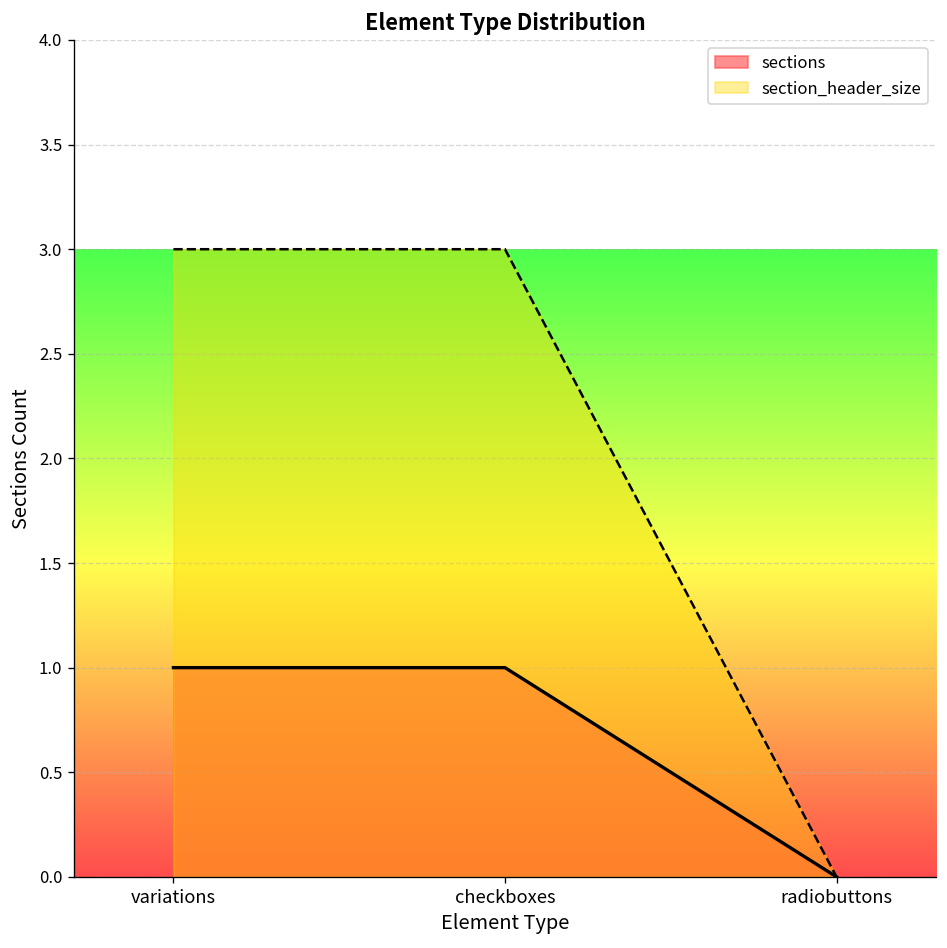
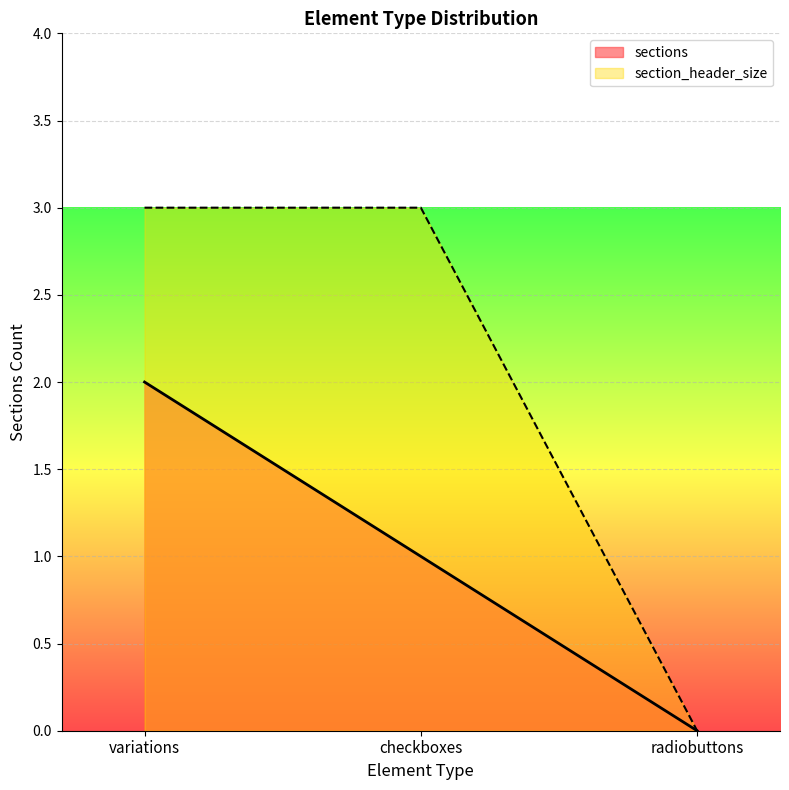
  {
    "sections": {
-     "variations": 1,
+     "variations": 2,
      "checkboxes": 1
    },
    "section_header_size": {
      "variations": 3,
      "checkboxes": 3
    }
  }
